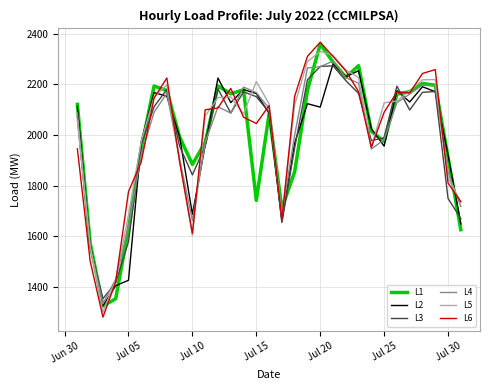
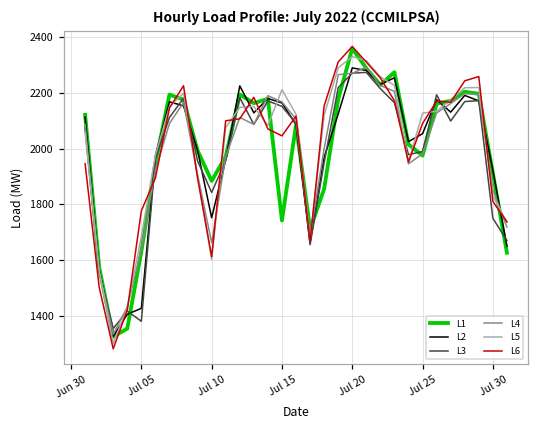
  {
    "L1": {
      "Jul 10": 1880,
      "Jul 15": 1740
    },
    "L2": {
      "Jul 05": 1430,
-     "Jul 10": 1690,
-     "Jul 20": 2110,
-     "Jul 25": 1960
+     "Jul 10": 1750,
+     "Jul 20": 2290,
+     "Jul 25": 2050
    },
    "L3": {
-     "Jul 05": 1580,
+     "Jul 05": 1380,
      "Jul 10": 1840,
      "Jul 15": 2150,
      "Jul 30": 1750
    },
    "L6": {
      "Jul 05": 1780,
      "Jul 15": 2050,
      "Jul 25": 2090,
      "Jul 30": 1810
    }
  }
